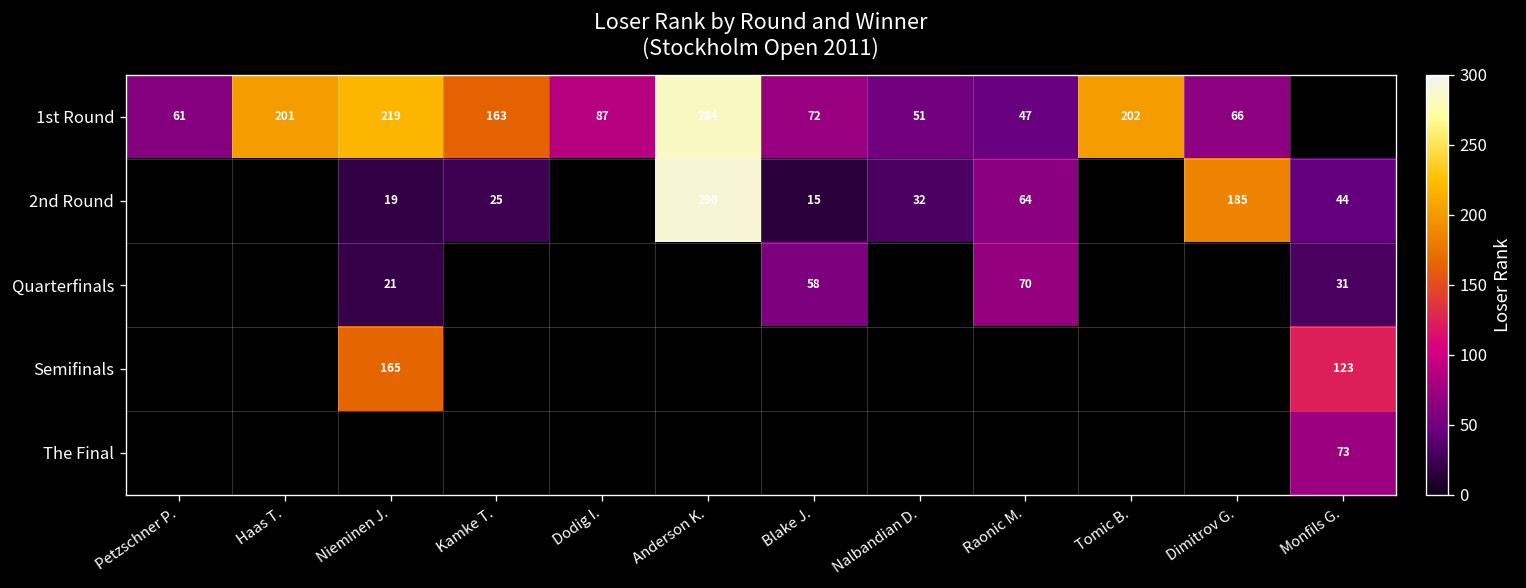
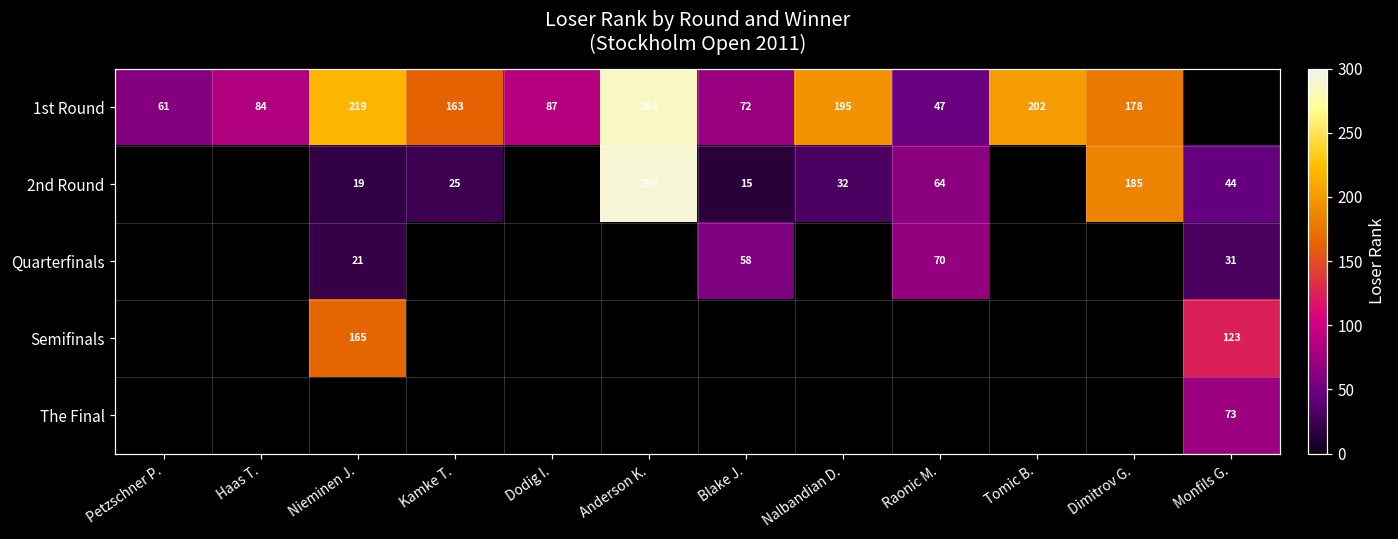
  {
    "1st Round": {
      "Petzschner P.": 61,
-     "Haas T.": 201,
+     "Haas T.": 84,
      "Nieminen J.": 219,
      "Kamke T.": 163,
      "Dodig I.": 87,
      "Anderson K.": 284,
      "Blake J.": 72,
-     "Nalbandian D.": 51,
+     "Nalbandian D.": 195,
      "Raonic M.": 47,
      "Tomic B.": 202,
-     "Dimitrov G.": 66
+     "Dimitrov G.": 178
    },
    "2nd Round": {
      "Nieminen J.": 19,
      "Kamke T.": 25,
      "Blake J.": 15,
      "Nalbandian D.": 32,
      "Raonic M.": 64,
      "Dimitrov G.": 185,
      "Monfils G.": 44
    },
    "Quarterfinals": {
      "Nieminen J.": 21,
      "Blake J.": 58,
      "Raonic M.": 70,
      "Monfils G.": 31
    },
    "Semifinals": {
      "Nieminen J.": 165,
      "Monfils G.": 123
    },
    "The Final": {
      "Monfils G.": 73
    }
  }
